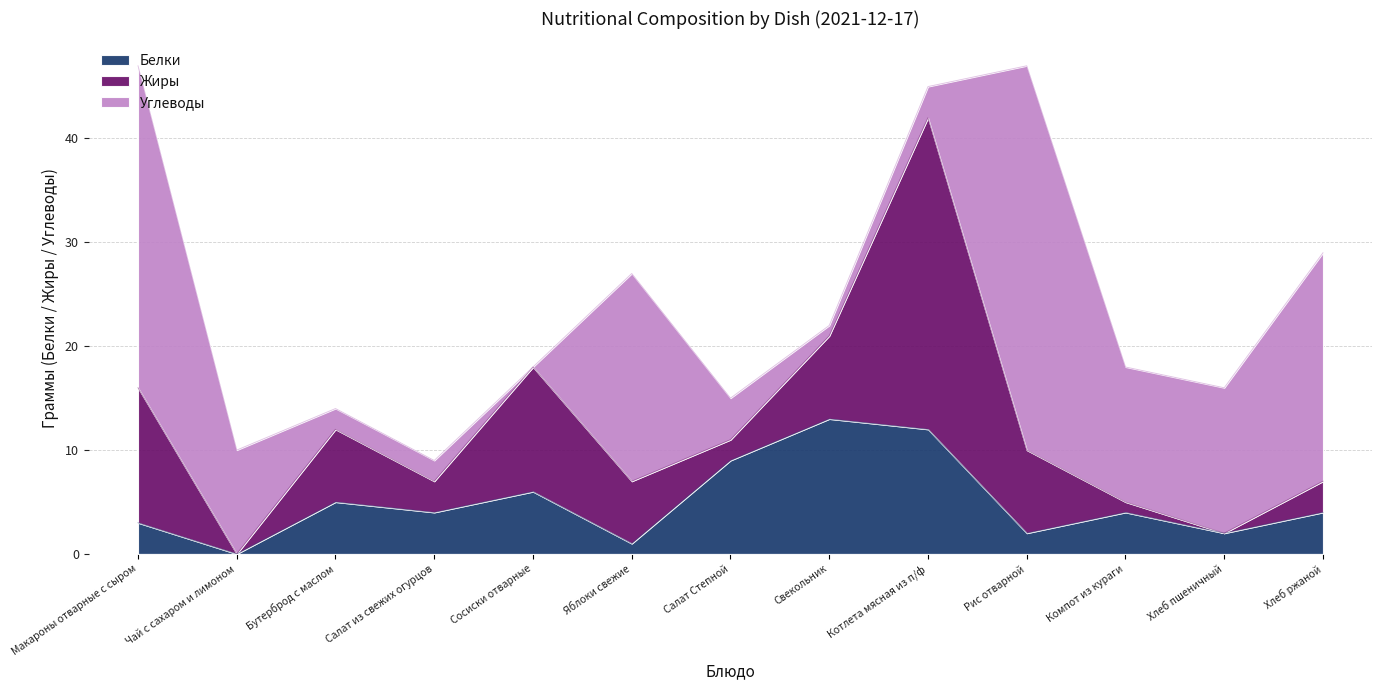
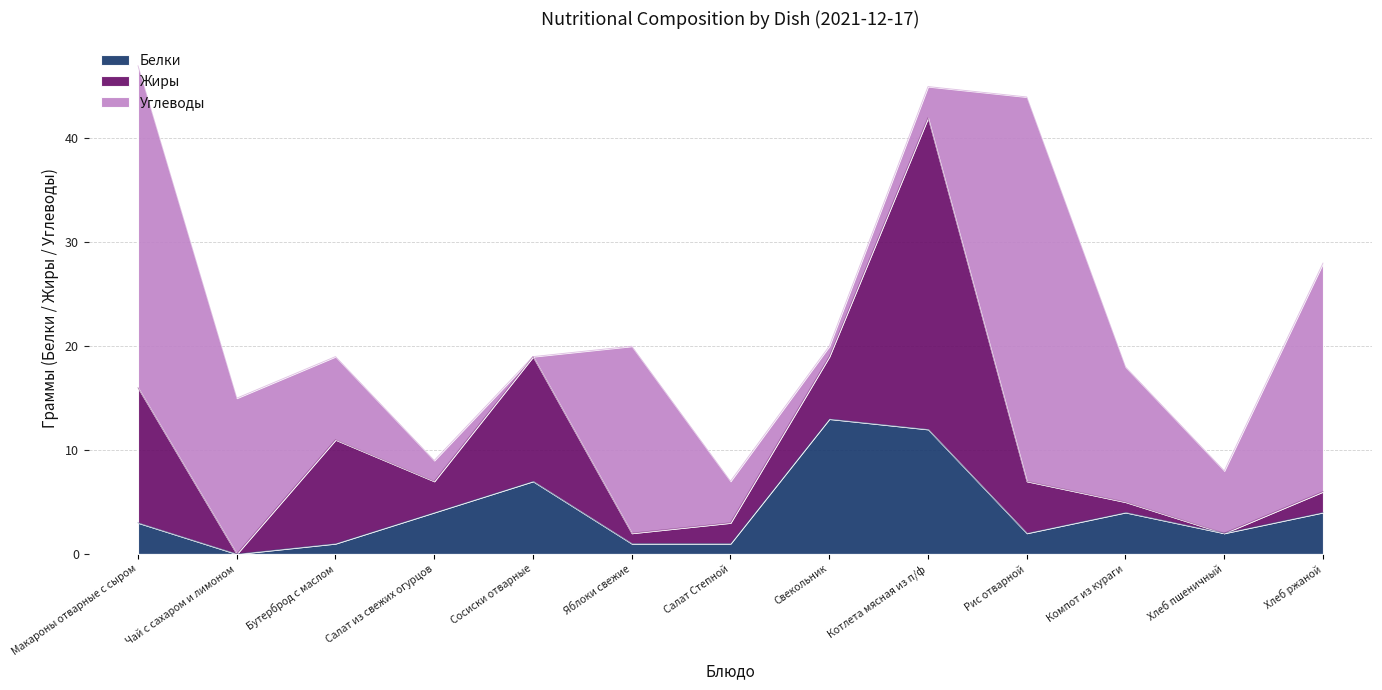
  {
    "Белки": {
      "Макароны отварные с сыром": 3,
-     "Бутерброд с маслом": 5,
+     "Бутерброд с маслом": 1,
      "Салат из свежих огурцов": 4,
-     "Сосиски отварные": 6,
+     "Сосиски отварные": 7,
      "Яблоки свежие": 1,
-     "Салат Степной": 9,
+     "Салат Степной": 1,
      "Свекольник": 13,
      "Котлета мясная из п/ф": 12,
      "Рис отварной": 2,
      "Компот из кураги": 4,
      "Хлеб ржаной": 4
    },
    "Жиры": {
      "Макароны отварные с сыром": 13,
-     "Бутерброд с маслом": 7,
+     "Бутерброд с маслом": 10,
      "Салат из свежих огурцов": 3,
-     "Яблоки свежие": 6,
+     "Яблоки свежие": 1,
      "Салат Степной": 2,
-     "Свекольник": 8,
+     "Свекольник": 6,
      "Котлета мясная из п/ф": 30,
-     "Рис отварной": 8,
+     "Рис отварной": 5,
      "Компот из кураги": 1,
-     "Хлеб ржаной": 3
+     "Хлеб ржаной": 2
    },
    "Углеводы": {
      "Макароны отварные с сыром": 31,
-     "Чай с сахаром и лимоном": 10,
-     "Бутерброд с маслом": 2,
+     "Чай с сахаром и лимоном": 15,
+     "Бутерброд с маслом": 8,
      "Салат из свежих огурцов": 2,
-     "Яблоки свежие": 20,
+     "Яблоки свежие": 18,
      "Салат Степной": 4,
      "Свекольник": 1,
      "Котлета мясная из п/ф": 3,
      "Рис отварной": 37,
      "Компот из кураги": 13,
-     "Хлеб пшеничный": 14,
+     "Хлеб пшеничный": 6,
      "Хлеб ржаной": 22
    }
  }
